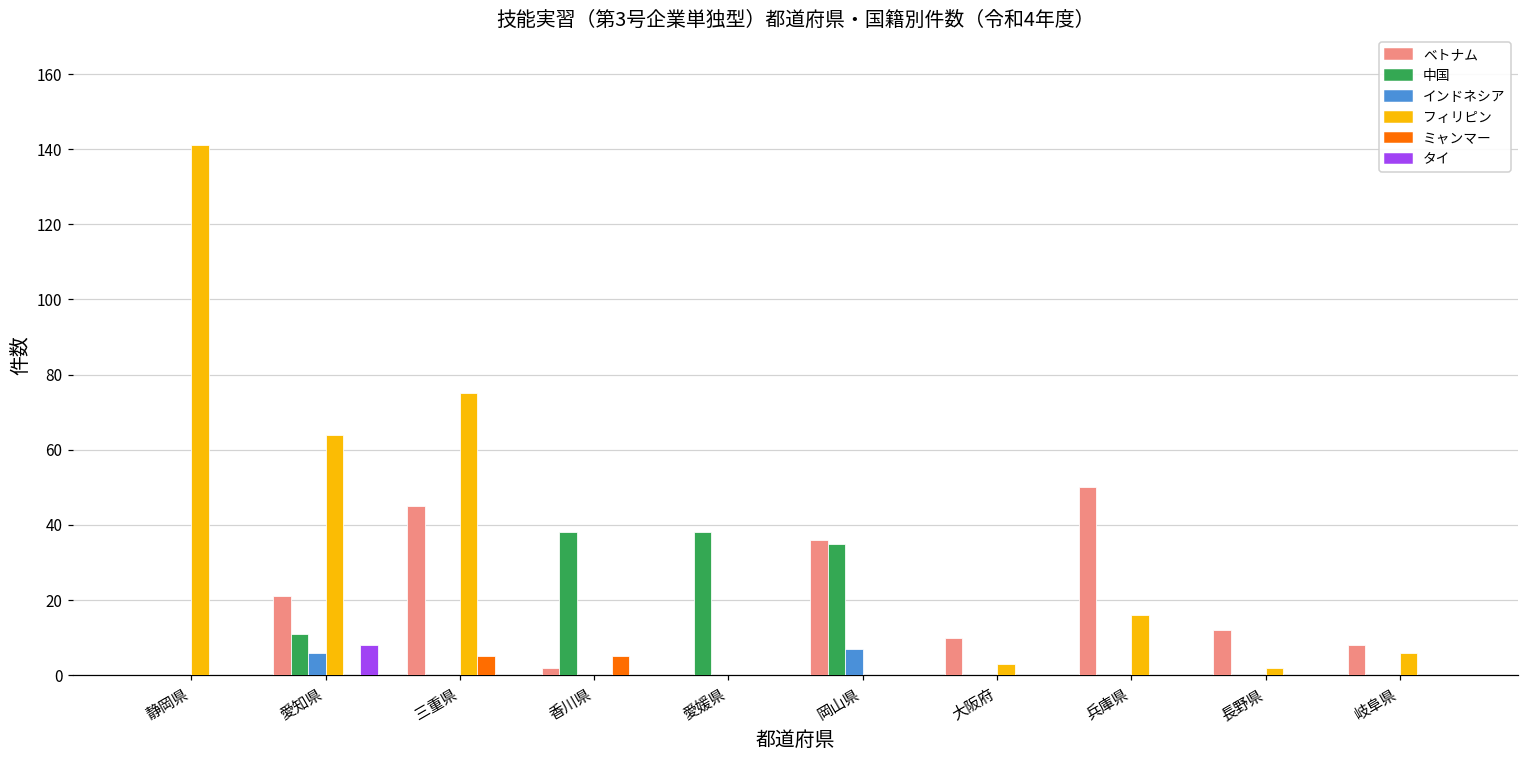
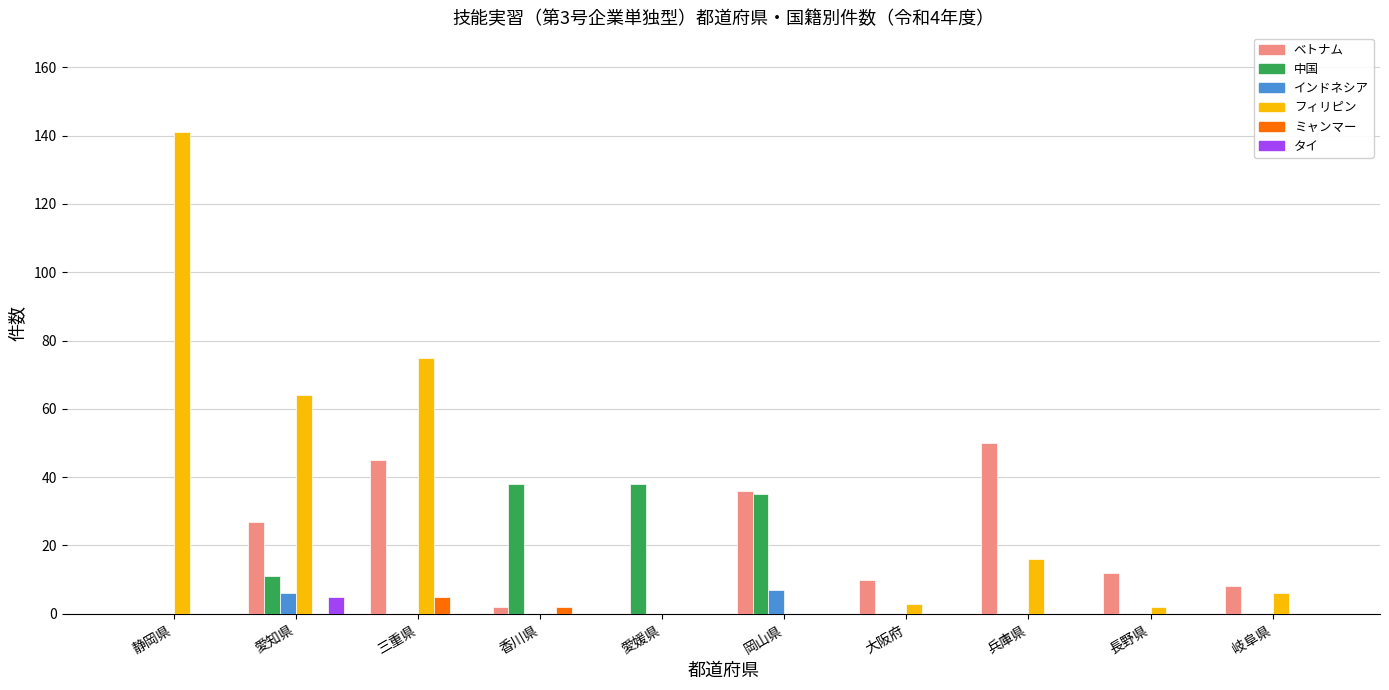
  {
    "ベトナム": {
      "静岡県": 0,
-     "愛知県": 21,
+     "愛知県": 27,
      "三重県": 45,
      "香川県": 2,
      "愛媛県": 0,
      "岡山県": 36,
      "大阪府": 10,
      "兵庫県": 50,
      "長野県": 12,
      "岐阜県": 8
    },
    "中国": {
      "静岡県": 0,
      "愛知県": 11,
      "三重県": 0,
      "香川県": 38,
      "愛媛県": 38,
      "岡山県": 35,
      "大阪府": 0,
      "兵庫県": 0,
      "長野県": 0,
      "岐阜県": 0
    },
    "インドネシア": {
      "静岡県": 0,
      "愛知県": 6,
      "三重県": 0,
      "香川県": 0,
      "愛媛県": 0,
      "岡山県": 7,
      "大阪府": 0,
      "兵庫県": 0,
      "長野県": 0,
      "岐阜県": 0
    },
    "フィリピン": {
      "静岡県": 141,
      "愛知県": 64,
      "三重県": 75,
      "香川県": 0,
      "愛媛県": 0,
      "岡山県": 0,
      "大阪府": 3,
      "兵庫県": 16,
      "長野県": 2,
      "岐阜県": 6
    },
    "ミャンマー": {
      "静岡県": 0,
      "愛知県": 0,
      "三重県": 5,
-     "香川県": 5,
+     "香川県": 2,
      "愛媛県": 0,
      "岡山県": 0,
      "大阪府": 0,
      "兵庫県": 0,
      "長野県": 0,
      "岐阜県": 0
    },
    "タイ": {
      "静岡県": 0,
-     "愛知県": 8,
+     "愛知県": 5,
      "三重県": 0,
      "香川県": 0,
      "愛媛県": 0,
      "岡山県": 0,
      "大阪府": 0,
      "兵庫県": 0,
      "長野県": 0,
      "岐阜県": 0
    }
  }
